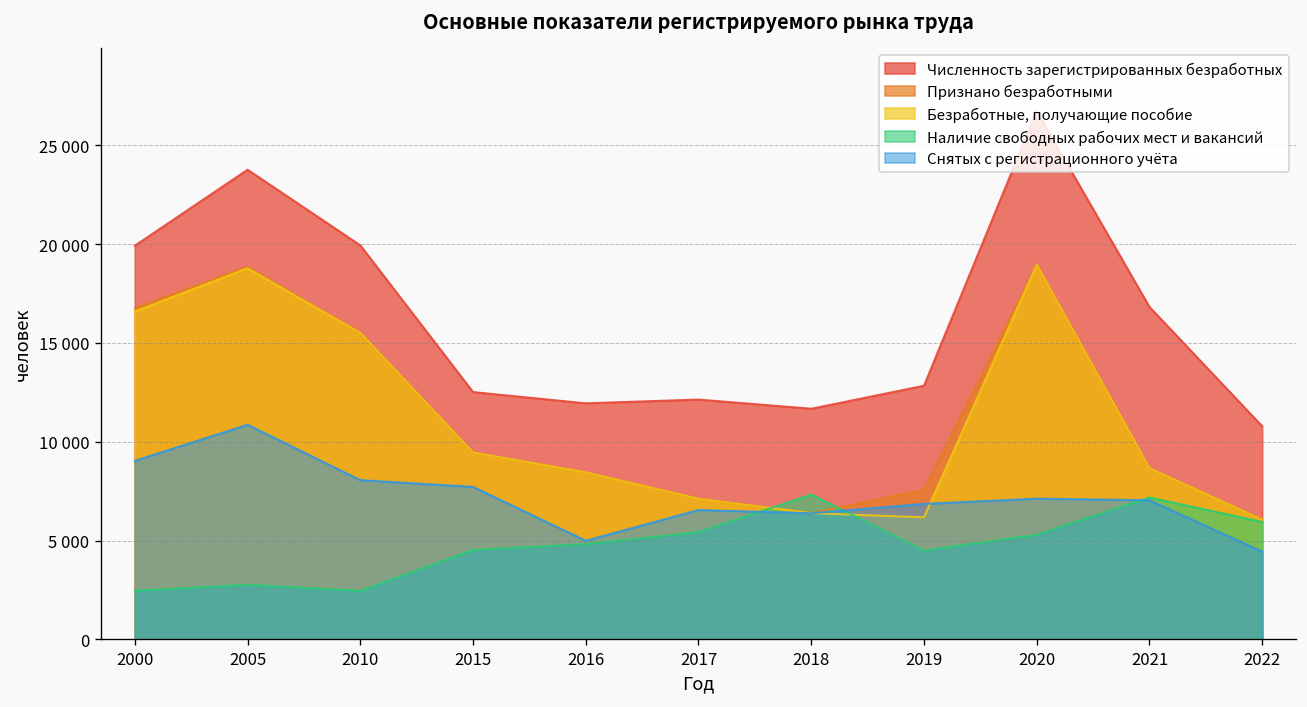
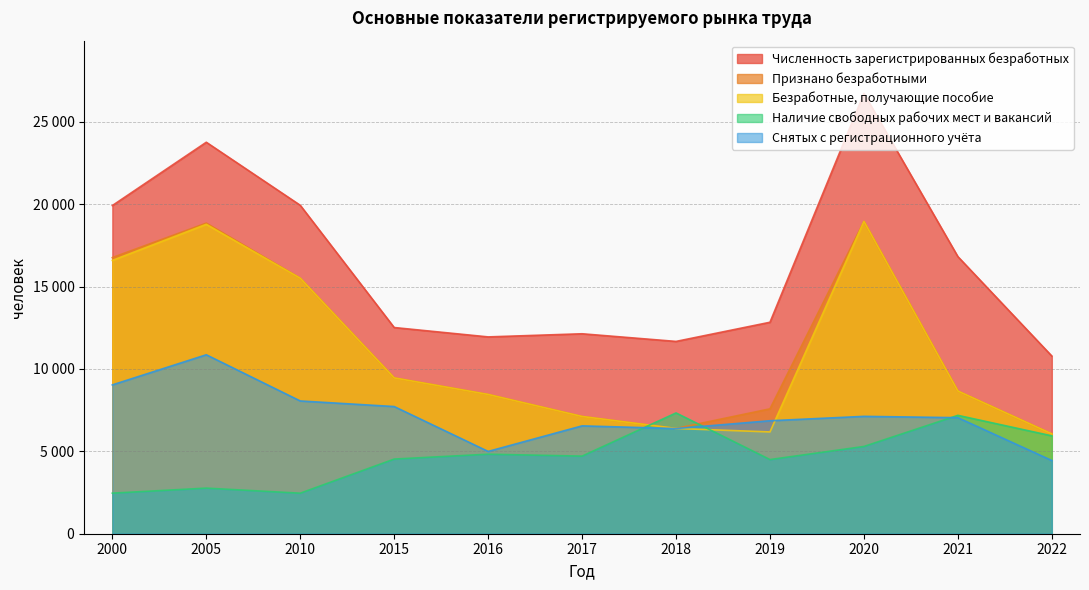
  {
    "Безработные, получающие пособие": {
      "2000": 16600,
      "2019": 6200
    },
    "Наличие свободных рабочих мест и вакансий": {
      "2000": 2500,
      "2005": 2800,
      "2010": 2500,
      "2015": 4500,
      "2016": 4800,
-     "2017": 5400,
+     "2017": 4700,
      "2018": 7300,
      "2019": 4500,
      "2020": 5300
    },
    "Снятых с регистрационного учёта": {
      "2000": 9000,
      "2005": 10900,
      "2010": 8100,
      "2015": 7700,
      "2016": 5000,
      "2017": 6500,
      "2019": 6900,
      "2020": 7100,
      "2022": 4400
    }
  }
